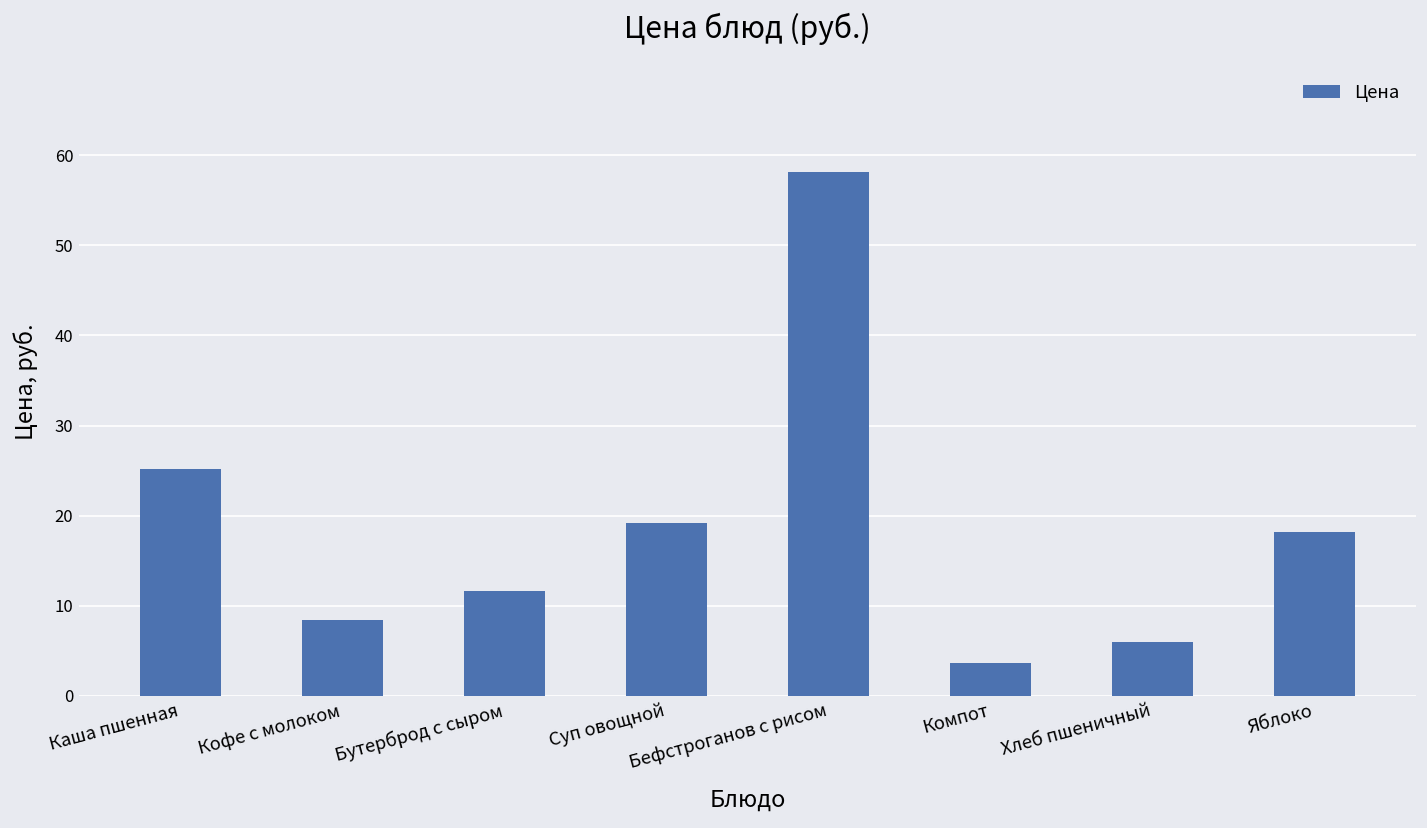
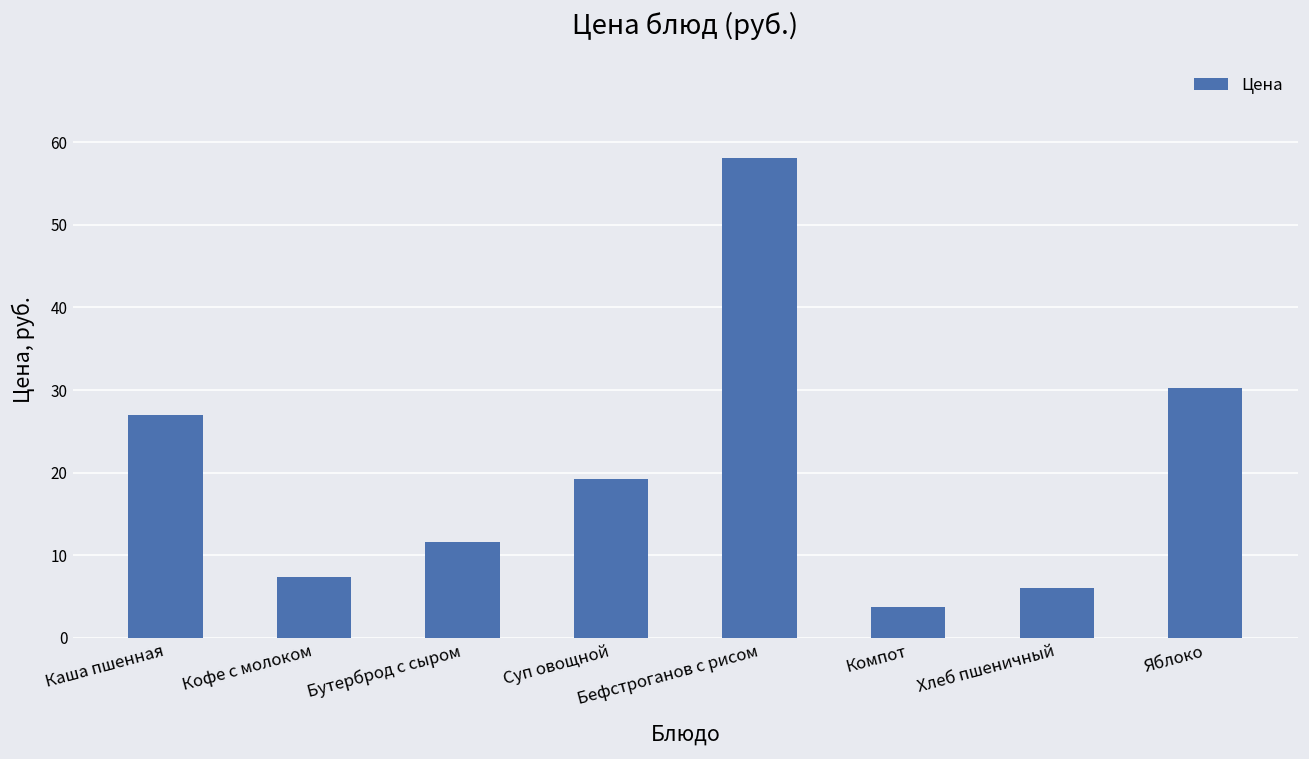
  {
-   "Каша пшенная": 25,
-   "Кофе с молоком": 8,
+   "Каша пшенная": 27,
+   "Кофе с молоком": 7,
    "Бутерброд с сыром": 12,
    "Суп овощной": 19,
    "Бефстроганов с рисом": 58,
    "Компот": 4,
    "Хлеб пшеничный": 6,
-   "Яблоко": 18
+   "Яблоко": 30
  }
